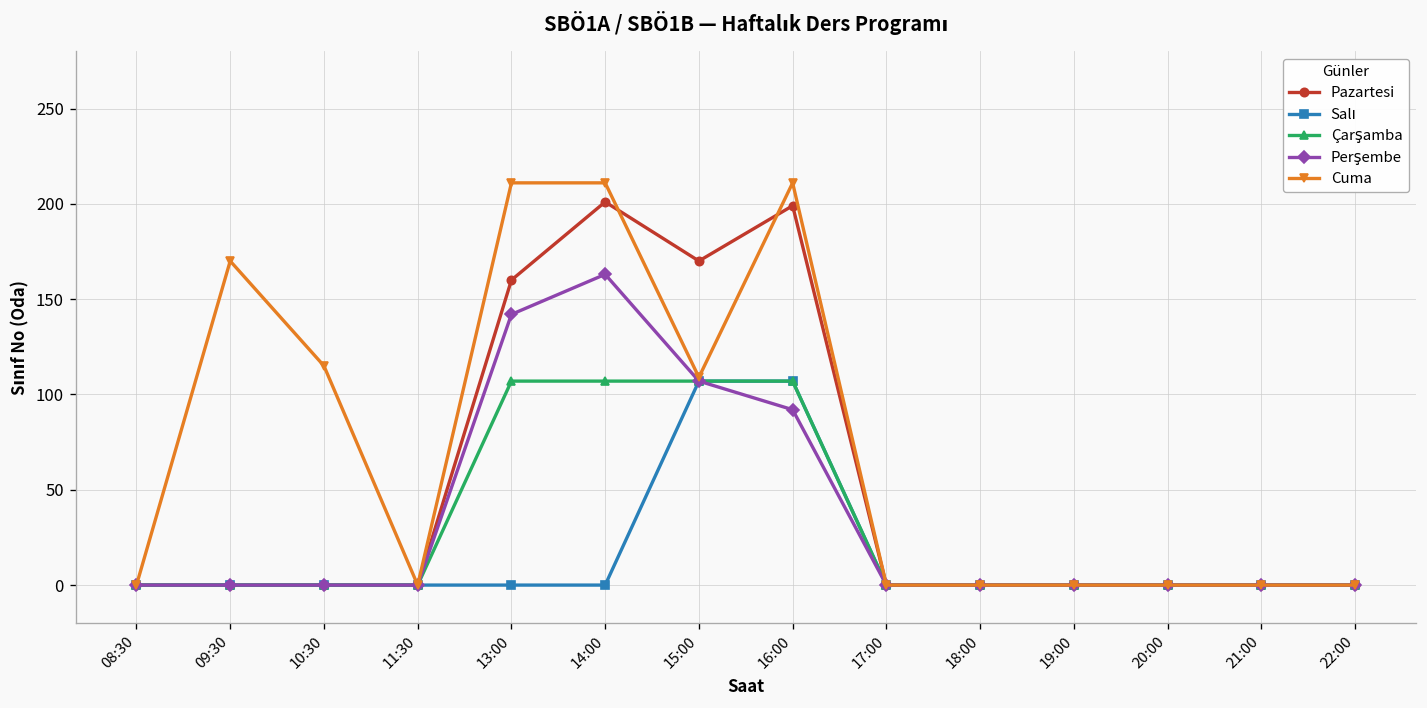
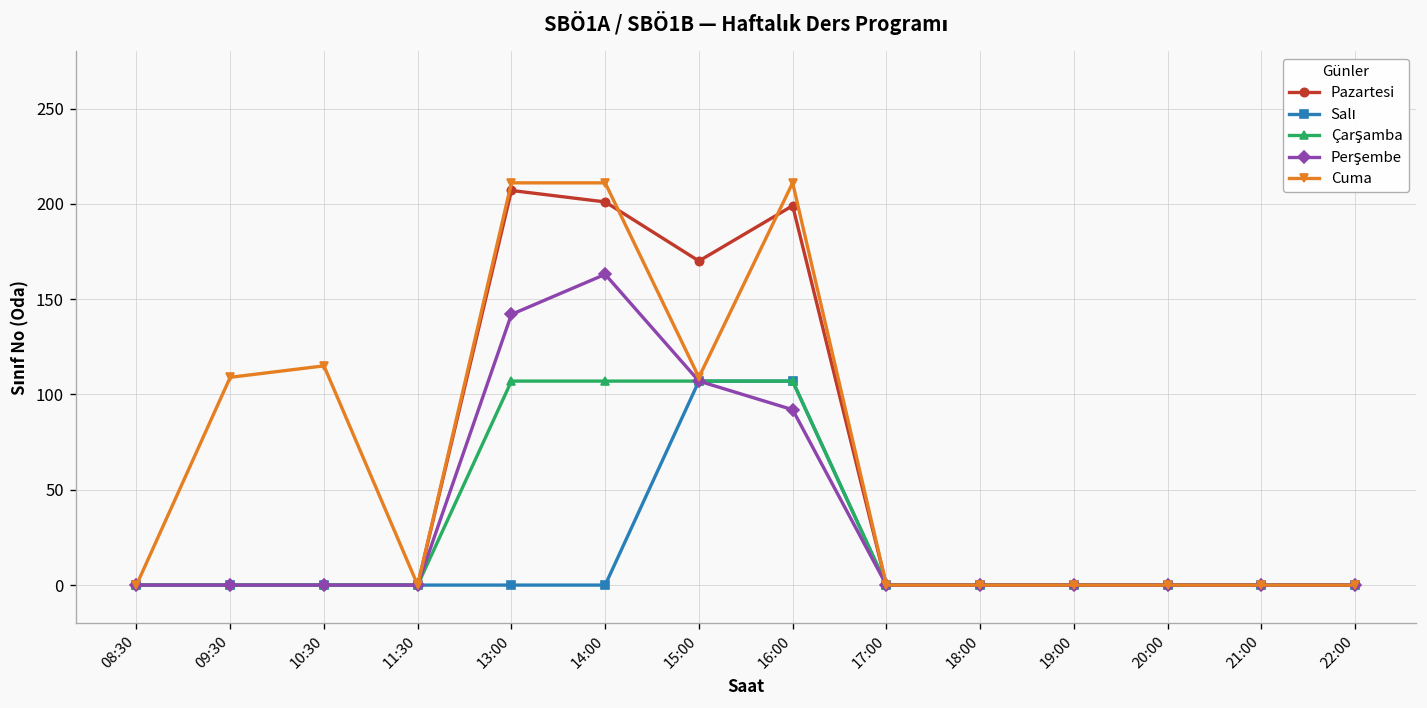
  {
    "Pazartesi": {
-     "13:00": 160,
+     "13:00": 207,
      "14:00": 201,
      "15:00": 170,
      "16:00": 199
    },
    "Salı": {
      "13:00": 0,
      "14:00": 0
    },
    "Çarşamba": {
      "13:00": 107,
      "14:00": 107
    },
    "Perşembe": {
      "13:00": 142,
      "14:00": 163,
      "16:00": 92
    },
    "Cuma": {
-     "09:30": 170,
+     "09:30": 109,
      "10:30": 115,
      "13:00": 211,
      "14:00": 211,
      "15:00": 109,
      "16:00": 211
    }
  }
